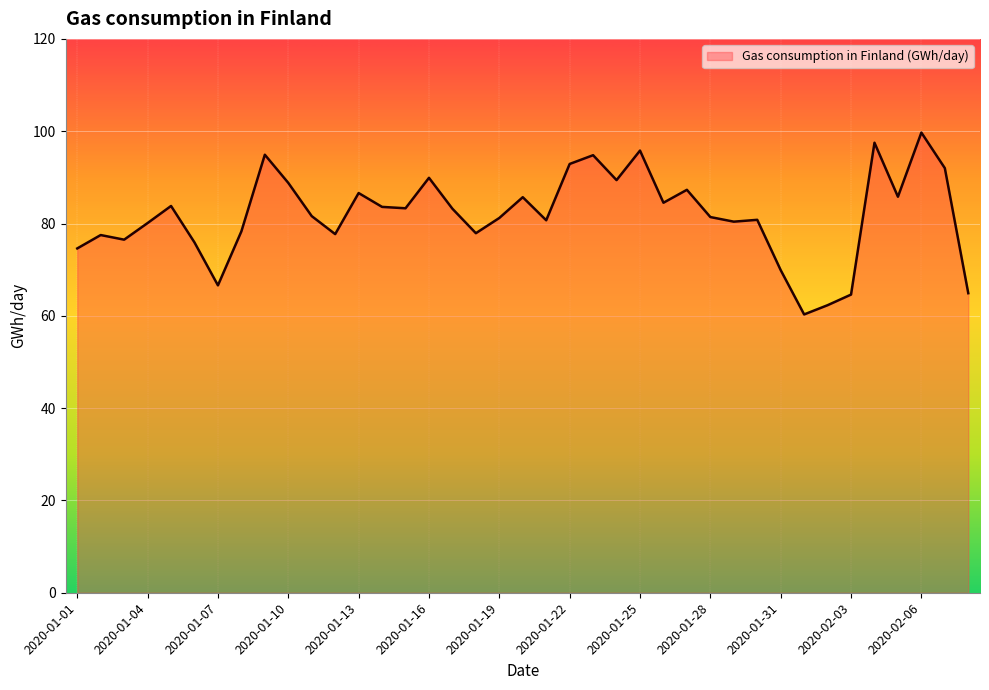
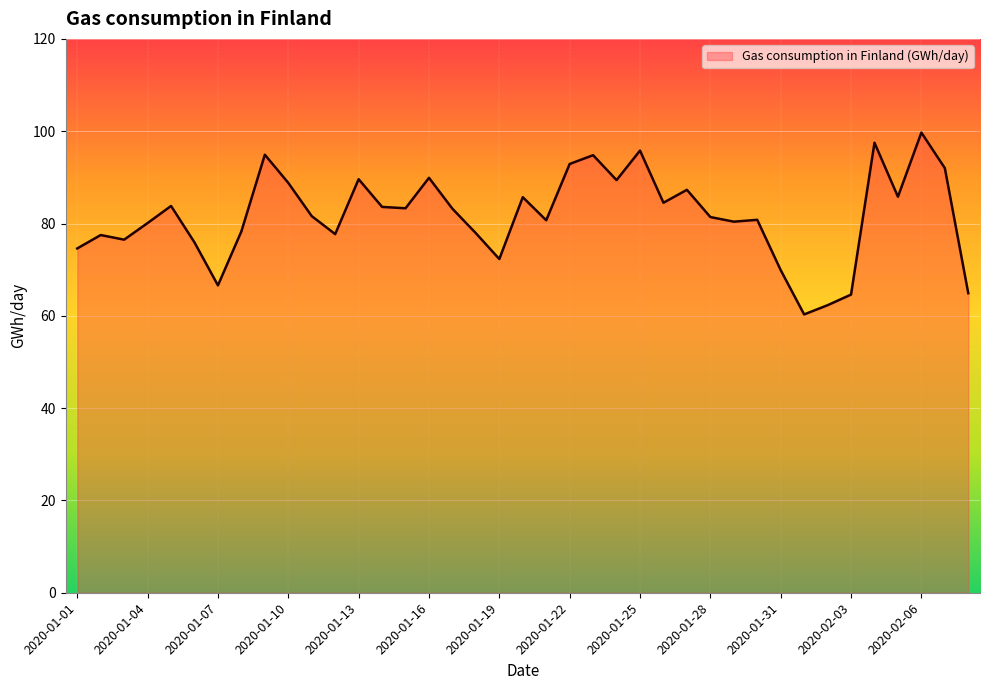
  {
    "2020-01-01": 75,
    "2020-01-04": 80,
    "2020-01-07": 67,
    "2020-01-10": 89,
-   "2020-01-13": 87,
+   "2020-01-13": 90,
    "2020-01-16": 90,
-   "2020-01-19": 81,
+   "2020-01-19": 72,
    "2020-01-22": 93,
    "2020-01-25": 96,
    "2020-01-28": 81,
    "2020-01-31": 70,
    "2020-02-03": 65,
    "2020-02-06": 100
  }
